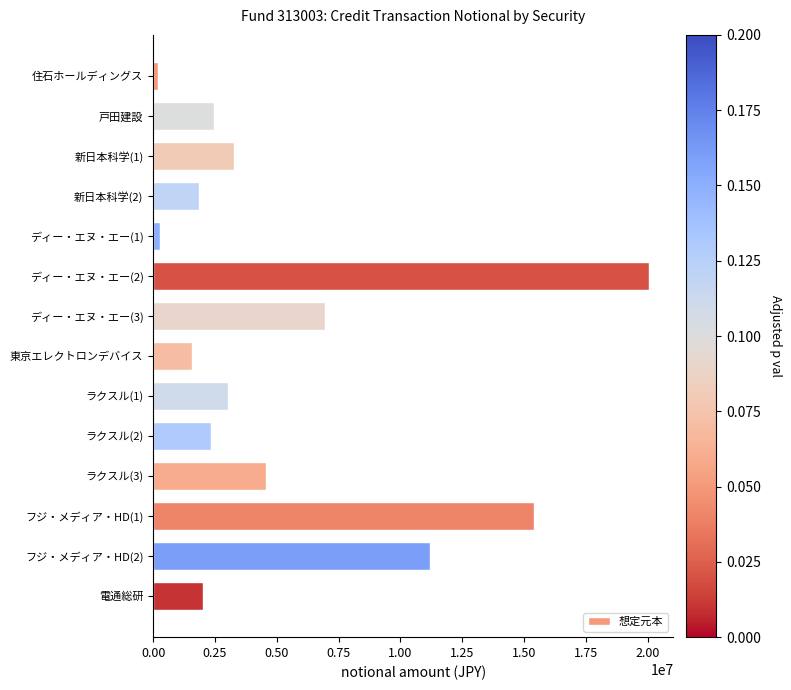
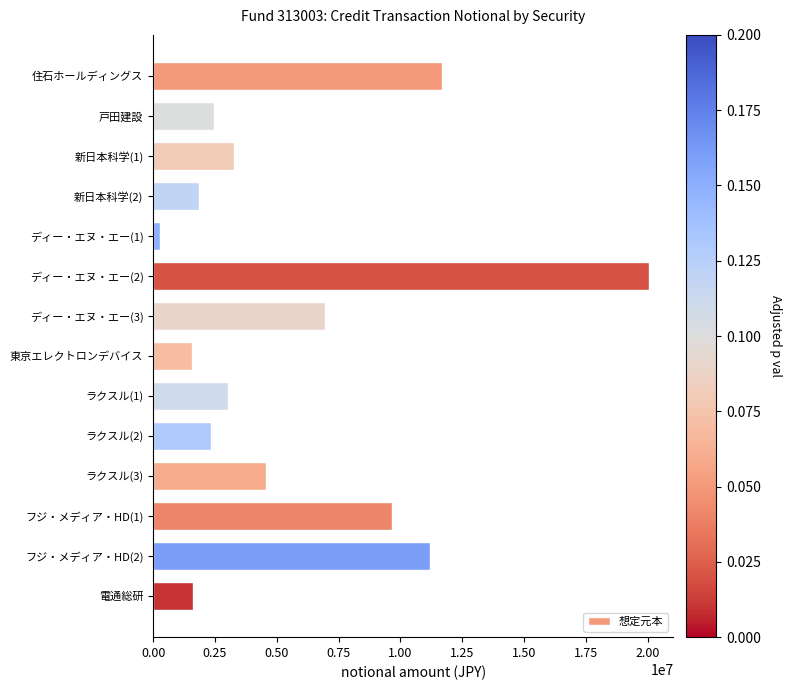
  {
-   "住石ホールディングス": 200000,
+   "住石ホールディングス": 11700000,
    "戸田建設": 2500000,
    "新日本科学(1)": 3300000,
    "新日本科学(2)": 1900000,
    "ディー・エヌ・エー(1)": 300000,
    "ディー・エヌ・エー(2)": 20000000,
    "ディー・エヌ・エー(3)": 6900000,
    "東京エレクトロンデバイス": 1600000,
    "ラクスル(1)": 3000000,
    "ラクスル(2)": 2300000,
    "ラクスル(3)": 4600000,
-   "フジ・メディア・HD(1)": 15400000,
+   "フジ・メディア・HD(1)": 9700000,
    "フジ・メディア・HD(2)": 11200000,
-   "電通総研": 2000000
+   "電通総研": 1600000
  }
